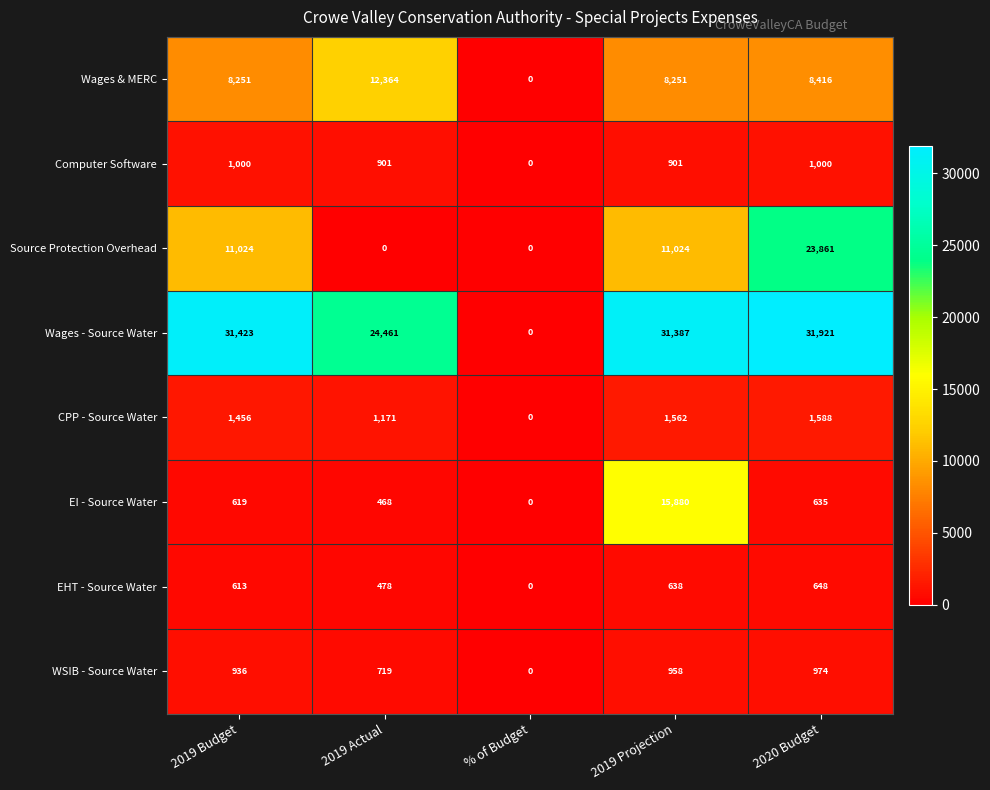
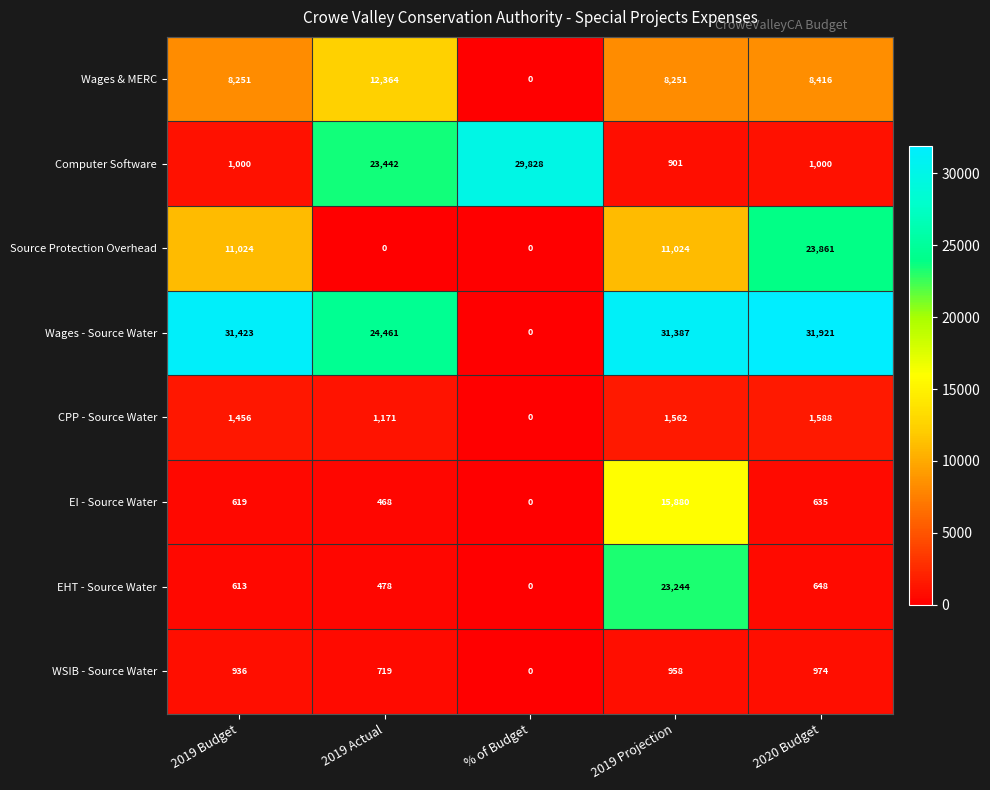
  {
    "Wages & MERC": {
      "2019 Budget": "8,251",
      "2019 Actual": "12,364",
      "% of Budget": "0",
      "2019 Projection": "8,251",
      "2020 Budget": "8,416"
    },
    "Computer Software": {
      "2019 Budget": "1,000",
-     "2019 Actual": "901",
-     "% of Budget": "0",
+     "2019 Actual": "23,442",
+     "% of Budget": "29,828",
      "2019 Projection": "901",
      "2020 Budget": "1,000"
    },
    "Source Protection Overhead": {
      "2019 Budget": "11,024",
      "2019 Actual": "0",
      "% of Budget": "0",
      "2019 Projection": "11,024",
      "2020 Budget": "23,861"
    },
    "Wages - Source Water": {
      "2019 Budget": "31,423",
      "2019 Actual": "24,461",
      "% of Budget": "0",
      "2019 Projection": "31,387",
      "2020 Budget": "31,921"
    },
    "CPP - Source Water": {
      "2019 Budget": "1,456",
      "2019 Actual": "1,171",
      "% of Budget": "0",
      "2019 Projection": "1,562",
      "2020 Budget": "1,588"
    },
    "EI - Source Water": {
      "2019 Budget": "619",
      "2019 Actual": "468",
      "% of Budget": "0",
      "2019 Projection": "15,880",
      "2020 Budget": "635"
    },
    "EHT - Source Water": {
      "2019 Budget": "613",
      "2019 Actual": "478",
      "% of Budget": "0",
-     "2019 Projection": "638",
+     "2019 Projection": "23,244",
      "2020 Budget": "648"
    },
    "WSIB - Source Water": {
      "2019 Budget": "936",
      "2019 Actual": "719",
      "% of Budget": "0",
      "2019 Projection": "958",
      "2020 Budget": "974"
    }
  }
